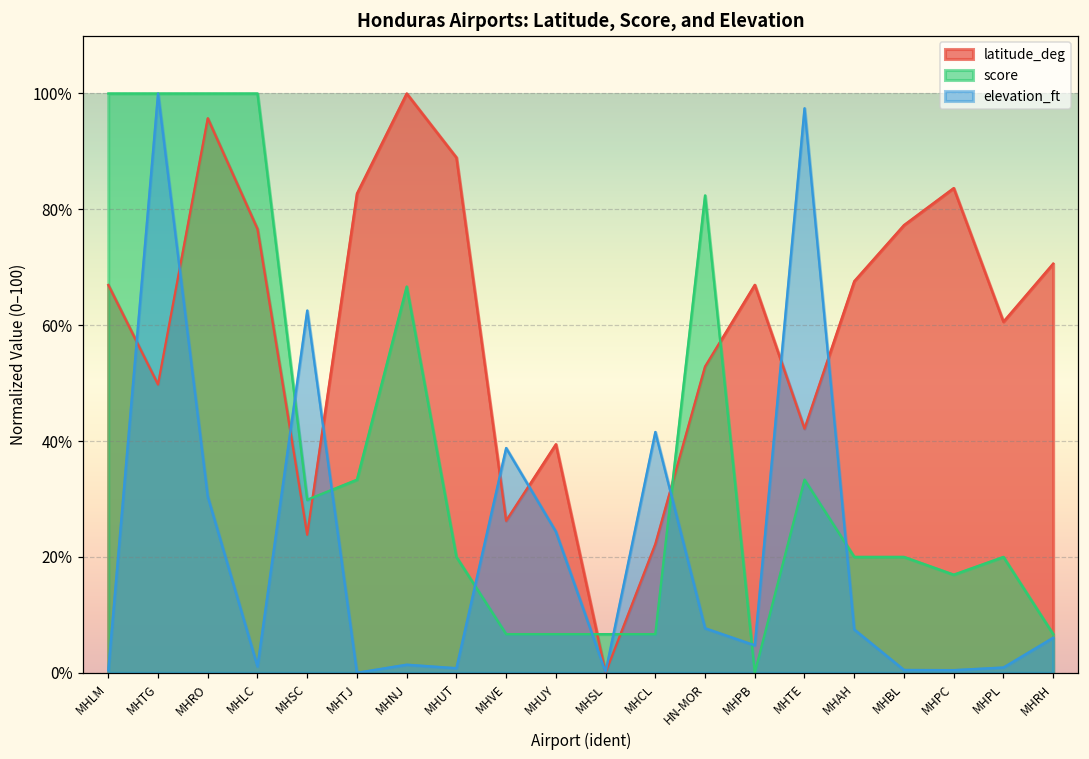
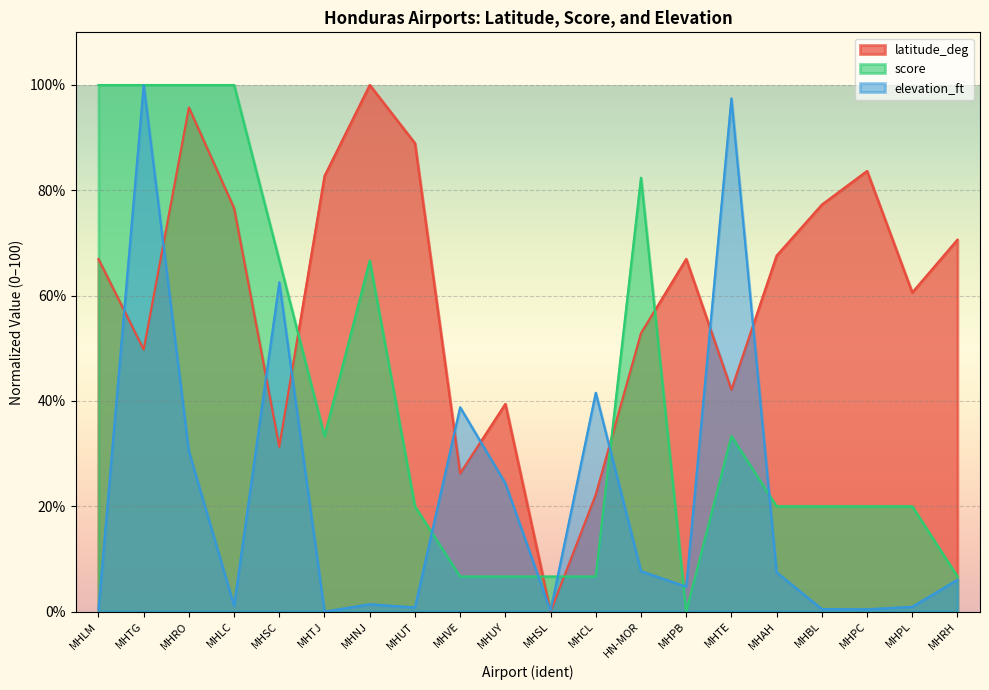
  {
    "latitude_deg": {
      "MHLM": "67%",
      "MHTG": "50%",
      "MHRO": "96%",
      "MHLC": "77%",
-     "MHSC": "24%",
+     "MHSC": "31%",
      "MHTJ": "83%",
      "MHNJ": "100%",
      "MHUT": "89%",
      "MHVE": "26%",
      "MHUY": "39%",
      "MHCL": "22%",
      "HN-MOR": "53%",
      "MHPB": "67%",
      "MHTE": "42%",
      "MHAH": "68%",
      "MHBL": "77%",
      "MHPC": "84%",
      "MHPL": "61%",
      "MHRH": "71%"
    },
    "score": {
      "MHLM": "100%",
      "MHRO": "100%",
      "MHLC": "100%",
-     "MHSC": "30%",
+     "MHSC": "67%",
      "MHTJ": "33%",
      "MHNJ": "67%",
      "MHUT": "20%",
      "MHVE": "7%",
      "MHUY": "7%",
      "MHSL": "7%",
      "MHCL": "7%",
      "HN-MOR": "82%",
      "MHPB": "0%",
      "MHTE": "33%",
      "MHAH": "20%",
      "MHBL": "20%",
-     "MHPC": "17%",
+     "MHPC": "20%",
      "MHPL": "20%",
      "MHRH": "7%"
    },
    "elevation_ft": {
      "MHLM": "0%",
      "MHRO": "30%",
      "MHLC": "1%",
      "MHSC": "63%",
      "MHTJ": "0%",
      "MHNJ": "1%",
      "MHUT": "1%",
      "MHVE": "39%",
      "MHUY": "24%",
      "MHCL": "42%",
      "HN-MOR": "8%",
      "MHPB": "5%",
      "MHTE": "97%",
      "MHAH": "7%",
      "MHBL": "0%",
      "MHPC": "0%",
      "MHPL": "1%",
      "MHRH": "6%"
    }
  }
